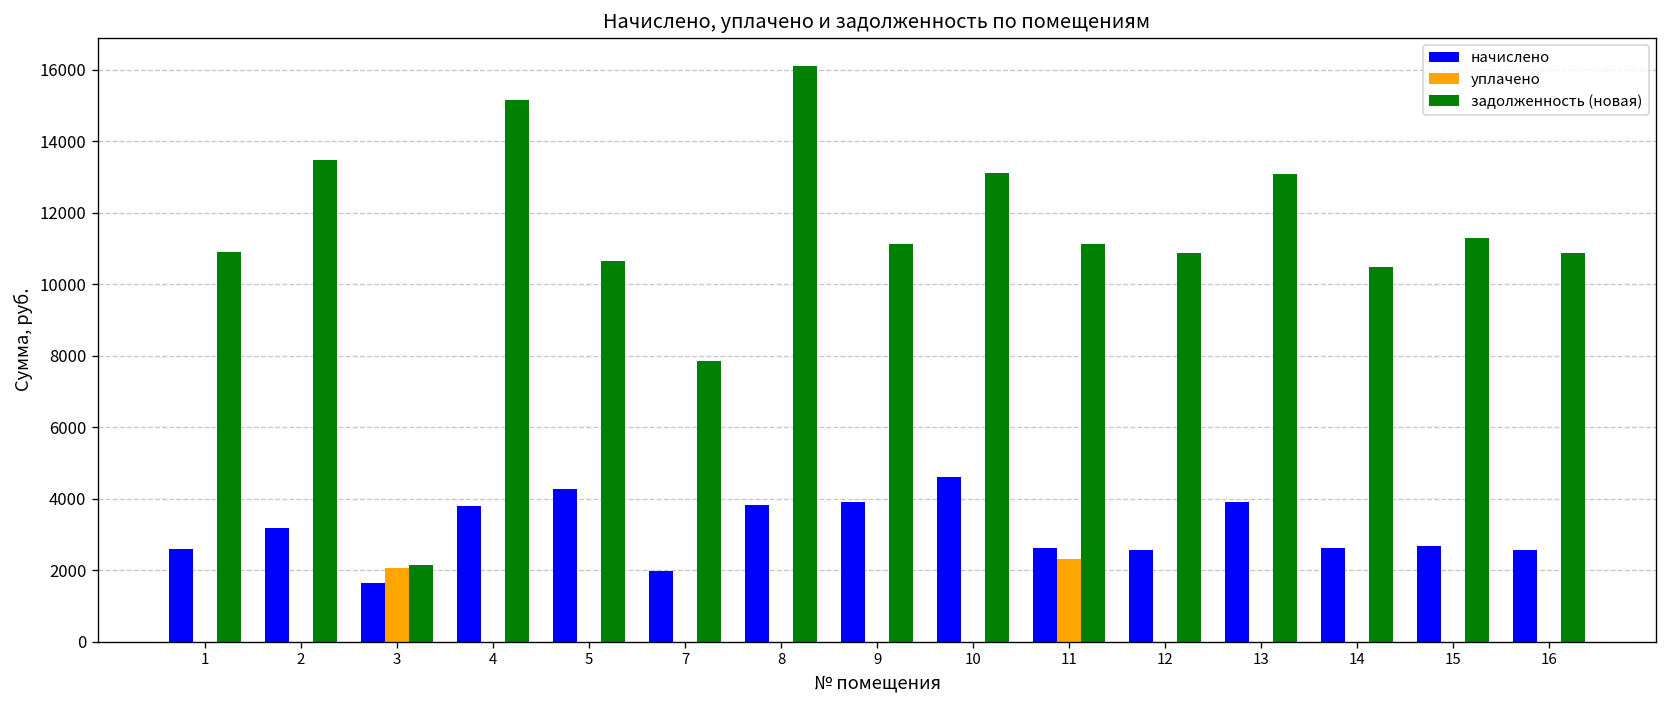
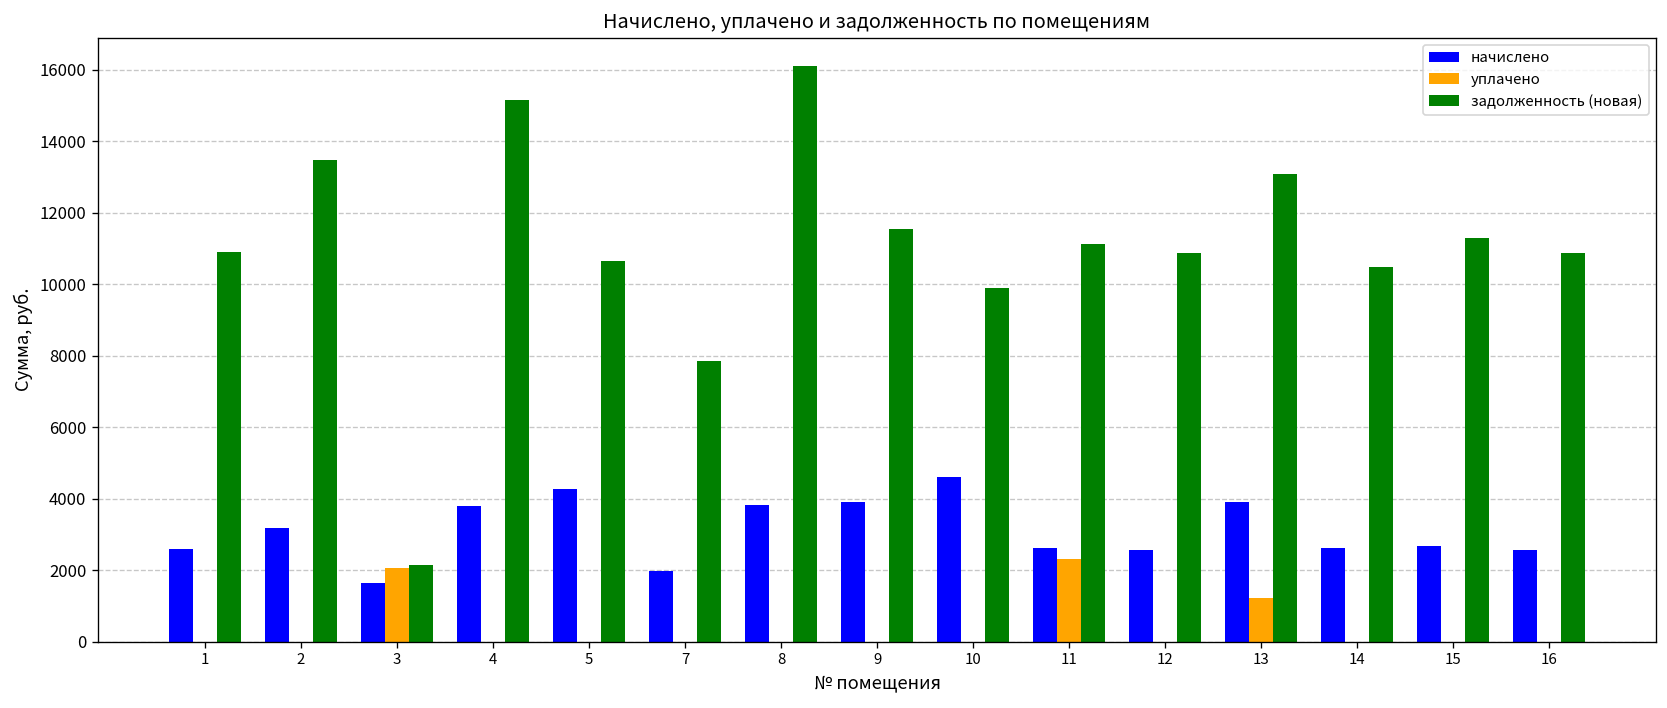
  {
    "начислено": {
      "1": 2600,
      "2": 3200,
      "3": 1600,
      "4": 3800,
      "5": 4300,
      "7": 2000,
      "8": 3800,
      "9": 3900,
      "10": 4600,
      "11": 2600,
      "12": 2600,
      "13": 3900,
      "14": 2600,
      "15": 2700,
      "16": 2600
    },
    "уплачено": {
      "1": 0,
      "2": 0,
      "3": 2100,
      "4": 0,
      "5": 0,
      "7": 0,
      "8": 0,
      "9": 0,
      "10": 0,
      "11": 2300,
      "12": 0,
-     "13": 0,
+     "13": 1200,
      "14": 0,
      "15": 0,
      "16": 0
    },
    "задолженность (новая)": {
      "1": 10900,
      "2": 13500,
      "3": 2200,
      "4": 15200,
      "5": 10700,
      "7": 7900,
      "8": 16100,
-     "9": 11100,
-     "10": 13100,
+     "9": 11600,
+     "10": 9900,
      "11": 11100,
      "12": 10900,
      "13": 13100,
      "14": 10500,
      "15": 11300,
      "16": 10900
    }
  }
